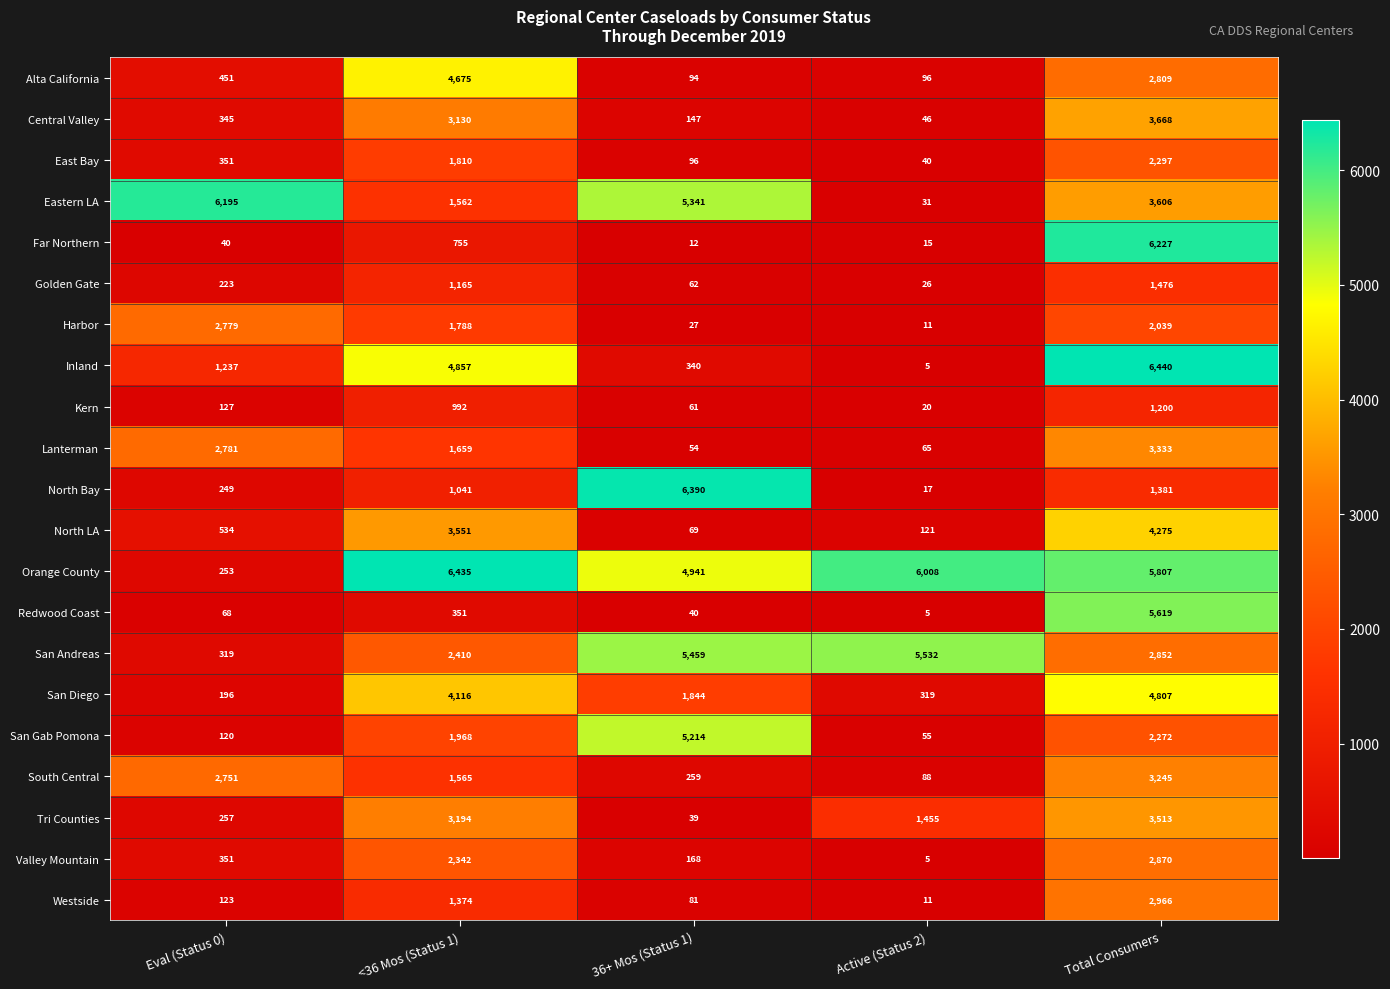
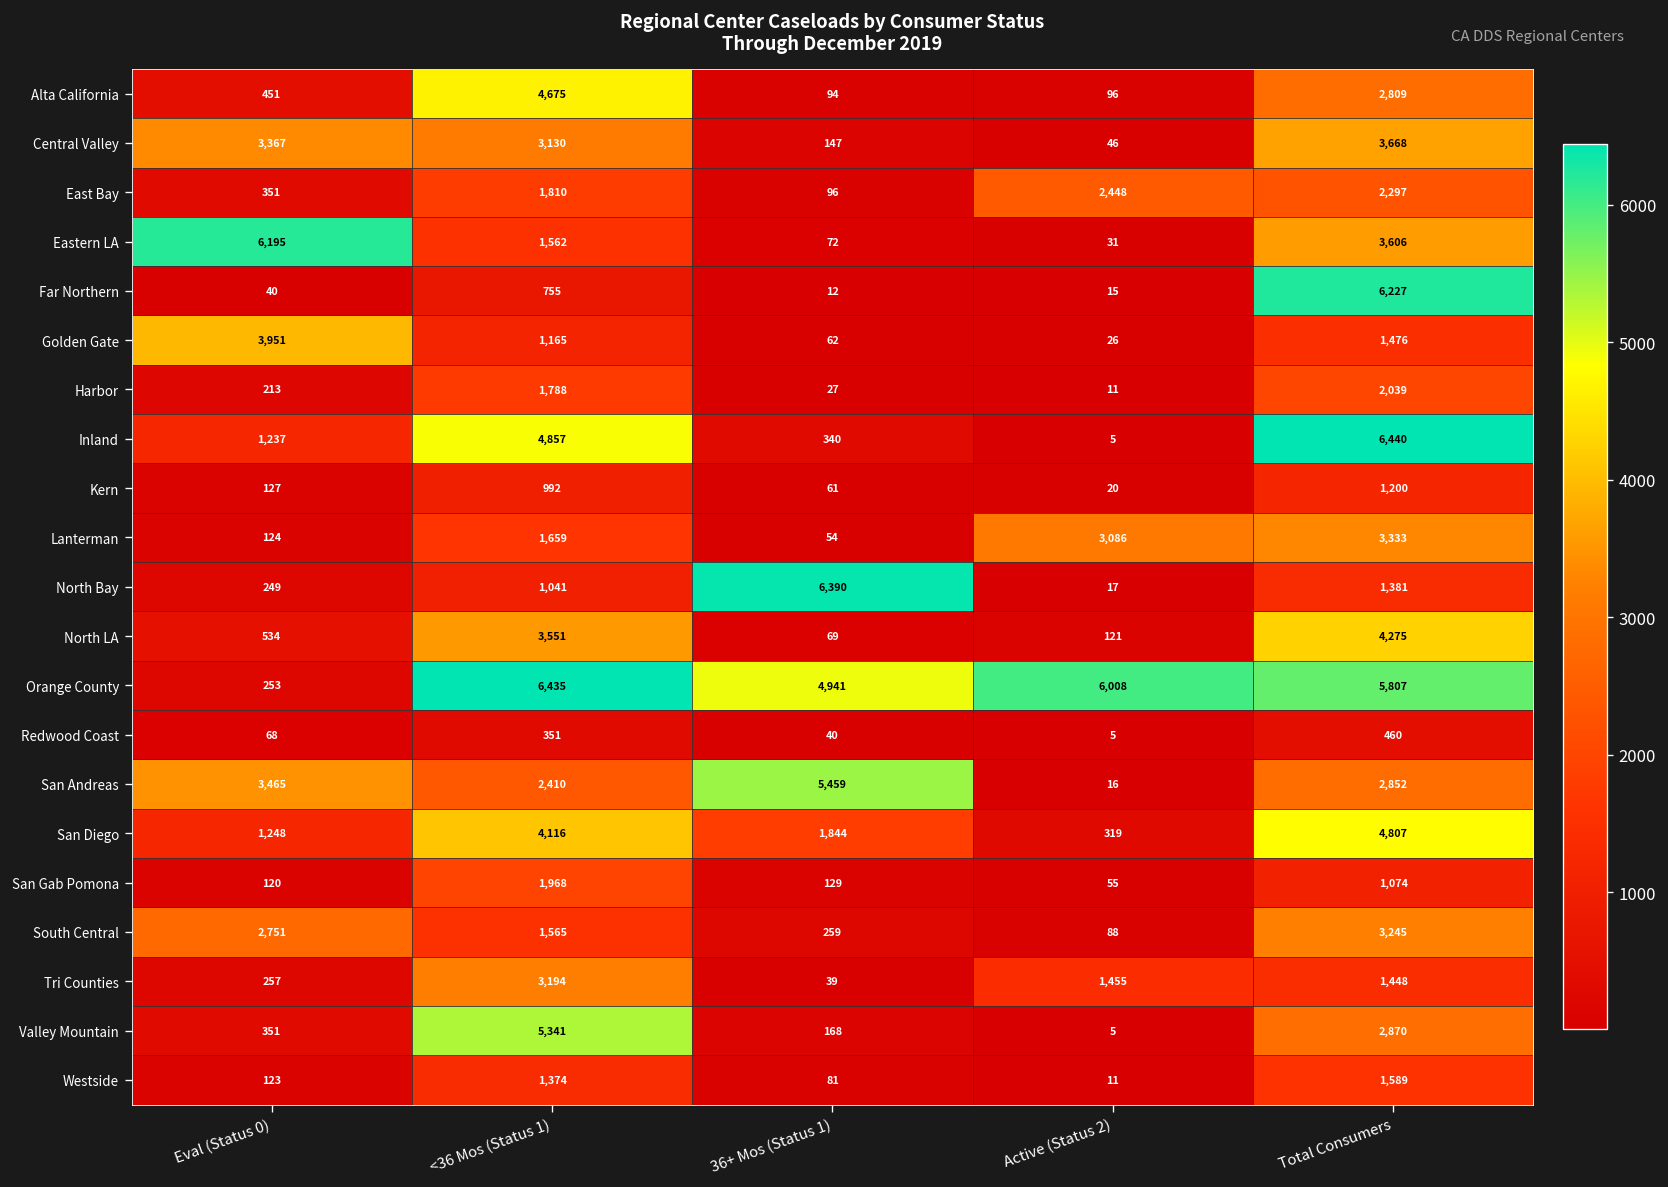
  {
    "Alta California": {
      "Eval (Status 0)": "451",
      "<36 Mos (Status 1)": "4,675",
      "36+ Mos (Status 1)": "94",
      "Active (Status 2)": "96",
      "Total Consumers": "2,809"
    },
    "Central Valley": {
-     "Eval (Status 0)": "345",
+     "Eval (Status 0)": "3,367",
      "<36 Mos (Status 1)": "3,130",
      "36+ Mos (Status 1)": "147",
      "Active (Status 2)": "46",
      "Total Consumers": "3,668"
    },
    "East Bay": {
      "Eval (Status 0)": "351",
      "<36 Mos (Status 1)": "1,810",
      "36+ Mos (Status 1)": "96",
-     "Active (Status 2)": "40",
+     "Active (Status 2)": "2,448",
      "Total Consumers": "2,297"
    },
    "Eastern LA": {
      "Eval (Status 0)": "6,195",
      "<36 Mos (Status 1)": "1,562",
-     "36+ Mos (Status 1)": "5,341",
+     "36+ Mos (Status 1)": "72",
      "Active (Status 2)": "31",
      "Total Consumers": "3,606"
    },
    "Far Northern": {
      "Eval (Status 0)": "40",
      "<36 Mos (Status 1)": "755",
      "36+ Mos (Status 1)": "12",
      "Active (Status 2)": "15",
      "Total Consumers": "6,227"
    },
    "Golden Gate": {
-     "Eval (Status 0)": "223",
+     "Eval (Status 0)": "3,951",
      "<36 Mos (Status 1)": "1,165",
      "36+ Mos (Status 1)": "62",
      "Active (Status 2)": "26",
      "Total Consumers": "1,476"
    },
    "Harbor": {
-     "Eval (Status 0)": "2,779",
+     "Eval (Status 0)": "213",
      "<36 Mos (Status 1)": "1,788",
      "36+ Mos (Status 1)": "27",
      "Active (Status 2)": "11",
      "Total Consumers": "2,039"
    },
    "Inland": {
      "Eval (Status 0)": "1,237",
      "<36 Mos (Status 1)": "4,857",
      "36+ Mos (Status 1)": "340",
      "Active (Status 2)": "5",
      "Total Consumers": "6,440"
    },
    "Kern": {
      "Eval (Status 0)": "127",
      "<36 Mos (Status 1)": "992",
      "36+ Mos (Status 1)": "61",
      "Active (Status 2)": "20",
      "Total Consumers": "1,200"
    },
    "Lanterman": {
-     "Eval (Status 0)": "2,781",
+     "Eval (Status 0)": "124",
      "<36 Mos (Status 1)": "1,659",
      "36+ Mos (Status 1)": "54",
-     "Active (Status 2)": "65",
+     "Active (Status 2)": "3,086",
      "Total Consumers": "3,333"
    },
    "North Bay": {
      "Eval (Status 0)": "249",
      "<36 Mos (Status 1)": "1,041",
      "36+ Mos (Status 1)": "6,390",
      "Active (Status 2)": "17",
      "Total Consumers": "1,381"
    },
    "North LA": {
      "Eval (Status 0)": "534",
      "<36 Mos (Status 1)": "3,551",
      "36+ Mos (Status 1)": "69",
      "Active (Status 2)": "121",
      "Total Consumers": "4,275"
    },
    "Orange County": {
      "Eval (Status 0)": "253",
      "<36 Mos (Status 1)": "6,435",
      "36+ Mos (Status 1)": "4,941",
      "Active (Status 2)": "6,008",
      "Total Consumers": "5,807"
    },
    "Redwood Coast": {
      "Eval (Status 0)": "68",
      "<36 Mos (Status 1)": "351",
      "36+ Mos (Status 1)": "40",
      "Active (Status 2)": "5",
-     "Total Consumers": "5,619"
+     "Total Consumers": "460"
    },
    "San Andreas": {
-     "Eval (Status 0)": "319",
+     "Eval (Status 0)": "3,465",
      "<36 Mos (Status 1)": "2,410",
      "36+ Mos (Status 1)": "5,459",
-     "Active (Status 2)": "5,532",
+     "Active (Status 2)": "16",
      "Total Consumers": "2,852"
    },
    "San Diego": {
-     "Eval (Status 0)": "196",
+     "Eval (Status 0)": "1,248",
      "<36 Mos (Status 1)": "4,116",
      "36+ Mos (Status 1)": "1,844",
      "Active (Status 2)": "319",
      "Total Consumers": "4,807"
    },
    "San Gab Pomona": {
      "Eval (Status 0)": "120",
      "<36 Mos (Status 1)": "1,968",
-     "36+ Mos (Status 1)": "5,214",
+     "36+ Mos (Status 1)": "129",
      "Active (Status 2)": "55",
-     "Total Consumers": "2,272"
+     "Total Consumers": "1,074"
    },
    "South Central": {
      "Eval (Status 0)": "2,751",
      "<36 Mos (Status 1)": "1,565",
      "36+ Mos (Status 1)": "259",
      "Active (Status 2)": "88",
      "Total Consumers": "3,245"
    },
    "Tri Counties": {
      "Eval (Status 0)": "257",
      "<36 Mos (Status 1)": "3,194",
      "36+ Mos (Status 1)": "39",
      "Active (Status 2)": "1,455",
-     "Total Consumers": "3,513"
+     "Total Consumers": "1,448"
    },
    "Valley Mountain": {
      "Eval (Status 0)": "351",
-     "<36 Mos (Status 1)": "2,342",
+     "<36 Mos (Status 1)": "5,341",
      "36+ Mos (Status 1)": "168",
      "Active (Status 2)": "5",
      "Total Consumers": "2,870"
    },
    "Westside": {
      "Eval (Status 0)": "123",
      "<36 Mos (Status 1)": "1,374",
      "36+ Mos (Status 1)": "81",
      "Active (Status 2)": "11",
-     "Total Consumers": "2,966"
+     "Total Consumers": "1,589"
    }
  }
